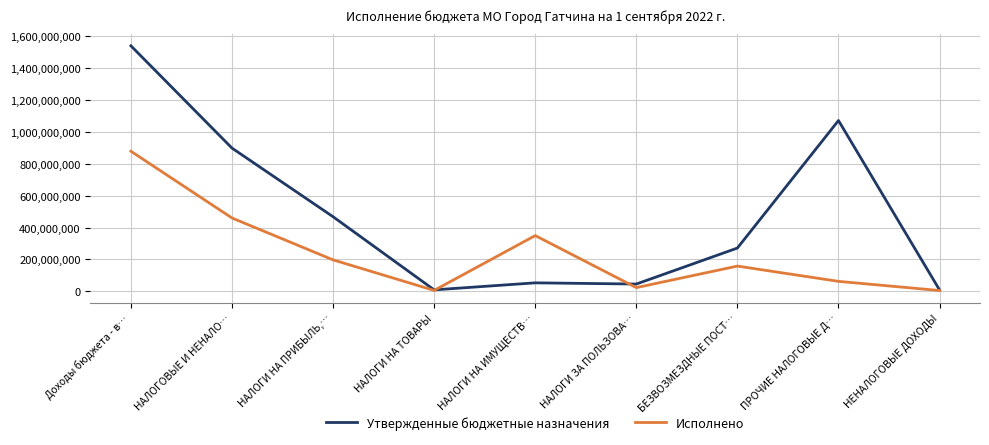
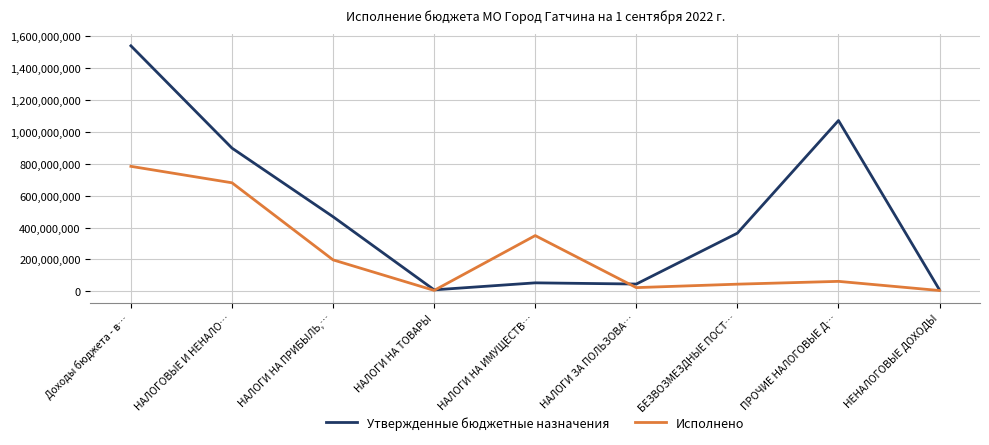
  {
    "Утвержденные бюджетные назначения": {
      "Доходы бюджета - в…": "1,540,000,000",
      "НАЛОГОВЫЕ И НЕНАЛО…": "900,000,000",
      "НАЛОГИ НА ПРИБЫЛЬ,…": "470,000,000",
      "НАЛОГИ НА ИМУЩЕСТВ…": "50,000,000",
      "НАЛОГИ ЗА ПОЛЬЗОВА…": "50,000,000",
-     "БЕЗВОЗМЕЗДНЫЕ ПОСТ…": "270,000,000",
+     "БЕЗВОЗМЕЗДНЫЕ ПОСТ…": "360,000,000",
      "ПРОЧИЕ НАЛОГОВЫЕ Д…": "1,070,000,000"
    },
    "Исполнено": {
-     "Доходы бюджета - в…": "880,000,000",
-     "НАЛОГОВЫЕ И НЕНАЛО…": "460,000,000",
+     "Доходы бюджета - в…": "780,000,000",
+     "НАЛОГОВЫЕ И НЕНАЛО…": "680,000,000",
      "НАЛОГИ НА ПРИБЫЛЬ,…": "200,000,000",
      "НАЛОГИ НА ИМУЩЕСТВ…": "350,000,000",
      "НАЛОГИ ЗА ПОЛЬЗОВА…": "20,000,000",
-     "БЕЗВОЗМЕЗДНЫЕ ПОСТ…": "160,000,000",
+     "БЕЗВОЗМЕЗДНЫЕ ПОСТ…": "40,000,000",
      "ПРОЧИЕ НАЛОГОВЫЕ Д…": "60,000,000"
    }
  }
